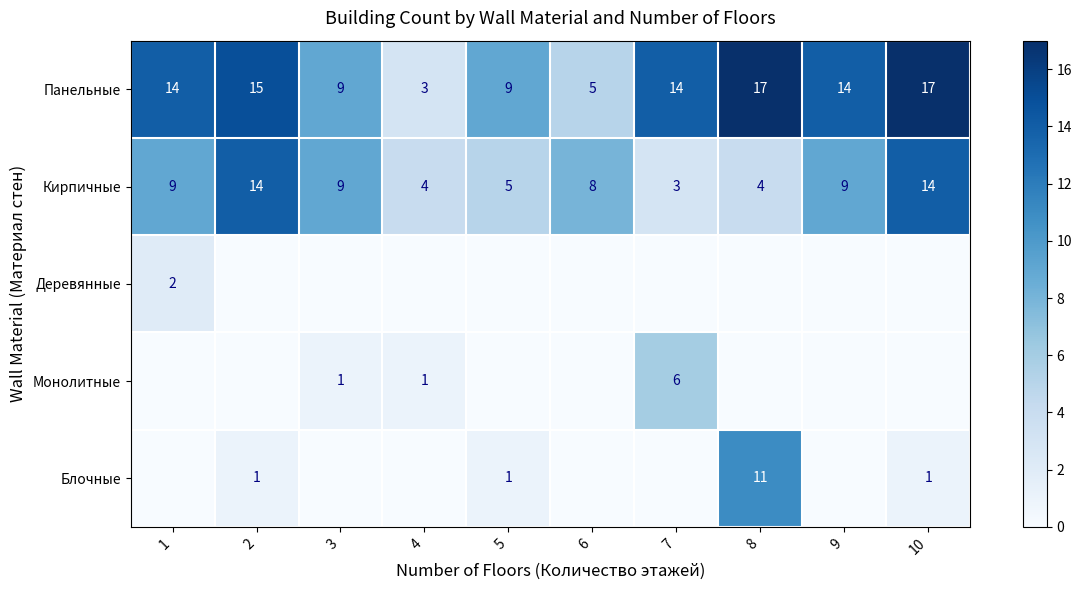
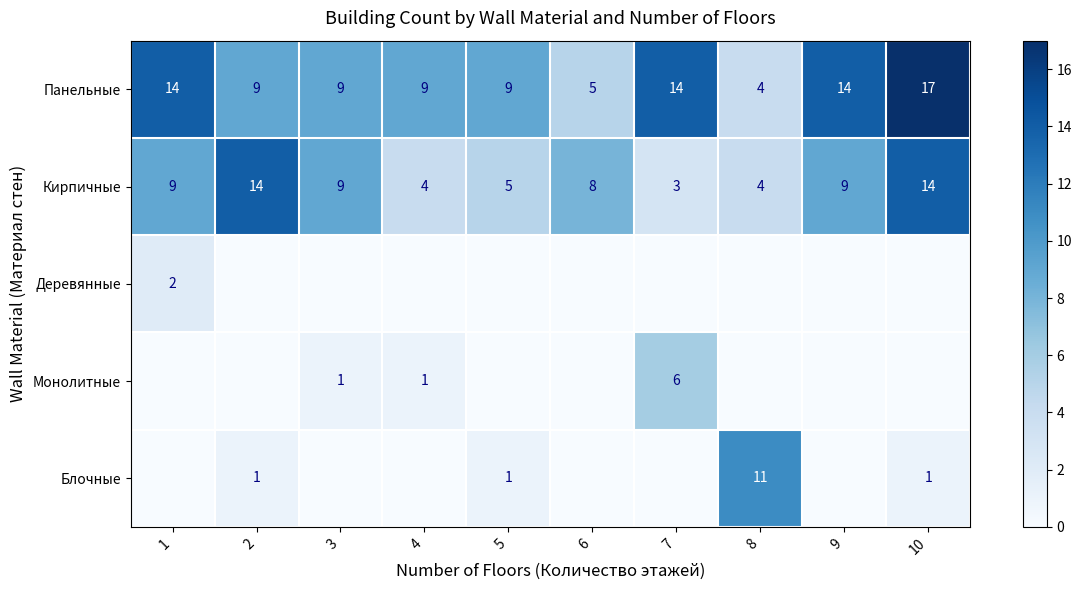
  {
    "Панельные": {
      "1": 14,
-     "2": 15,
+     "2": 9,
      "3": 9,
-     "4": 3,
+     "4": 9,
      "5": 9,
      "6": 5,
      "7": 14,
-     "8": 17,
+     "8": 4,
      "9": 14,
      "10": 17
    },
    "Кирпичные": {
      "1": 9,
      "2": 14,
      "3": 9,
      "4": 4,
      "5": 5,
      "6": 8,
      "7": 3,
      "8": 4,
      "9": 9,
      "10": 14
    },
    "Деревянные": {
      "1": 2
    },
    "Монолитные": {
      "3": 1,
      "4": 1,
      "7": 6
    },
    "Блочные": {
      "2": 1,
      "5": 1,
      "8": 11,
      "10": 1
    }
  }
